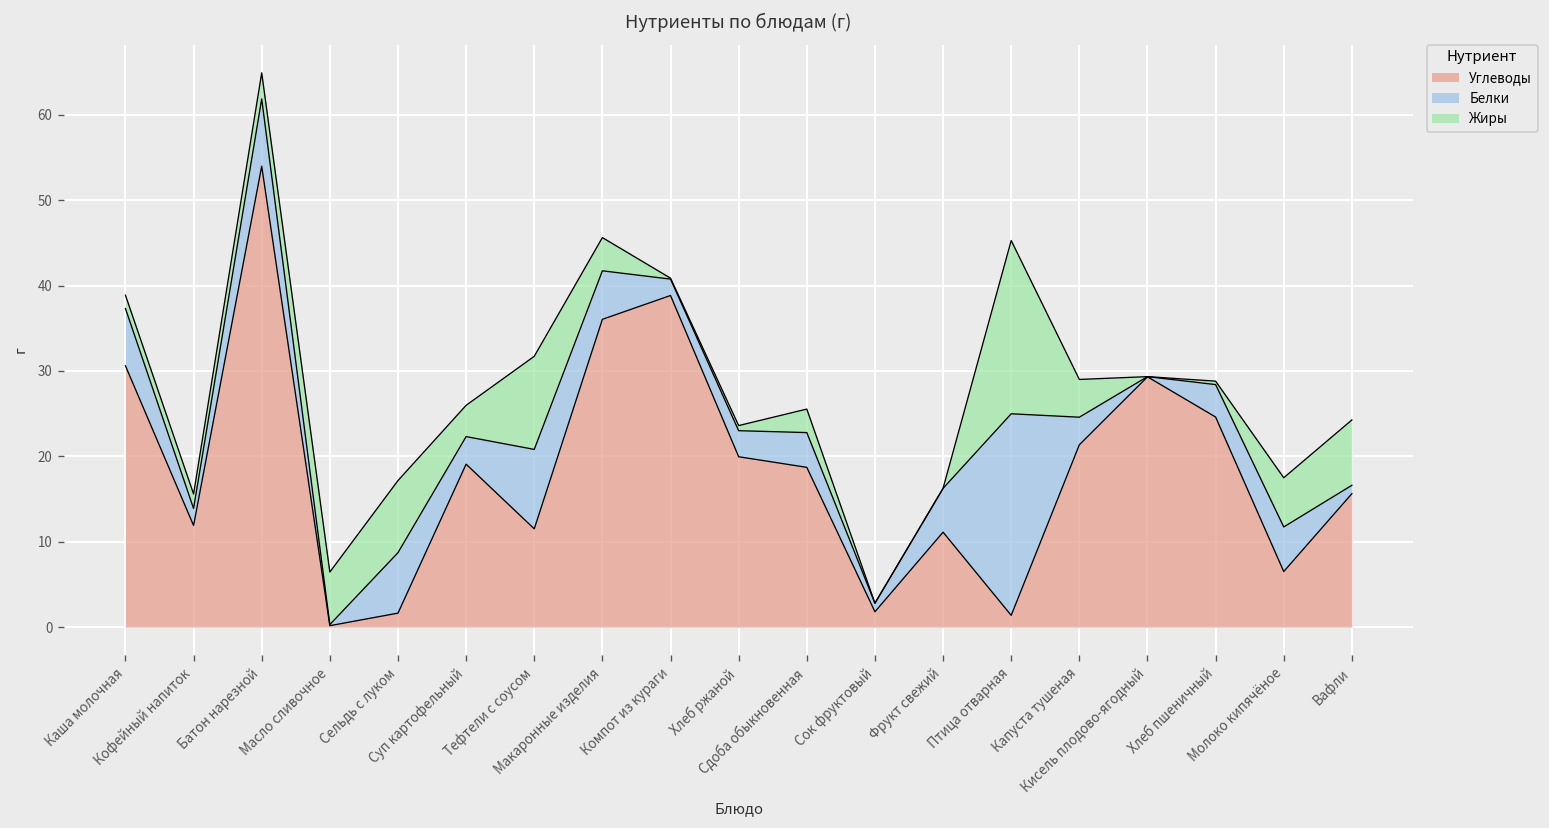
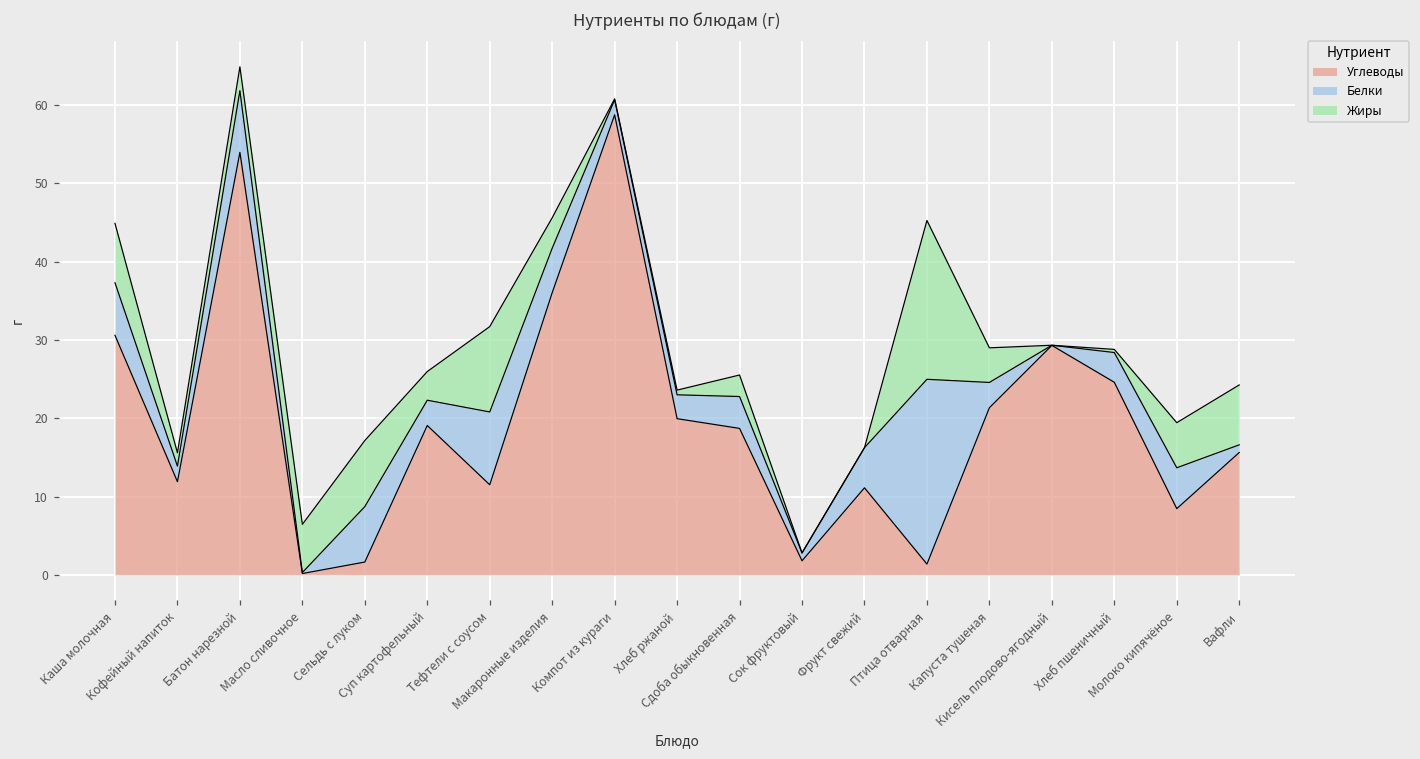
  {
    "Углеводы": {
      "Каша молочная": 31,
      "Кофейный напиток": 12,
      "Батон нарезной": 54,
      "Сельдь с луком": 2,
      "Суп картофельный": 19,
      "Тефтели с соусом": 12,
      "Макаронные изделия": 36,
-     "Компот из кураги": 39,
+     "Компот из кураги": 59,
      "Хлеб ржаной": 20,
      "Сдоба обыкновенная": 19,
      "Сок фруктовый": 2,
      "Фрукт свежий": 11,
      "Птица отварная": 1,
      "Капуста тушеная": 21,
      "Хлеб пшеничный": 25,
-     "Молоко кипячёное": 7,
+     "Молоко кипячёное": 8,
      "Вафли": 16
    },
    "Белки": {
      "Каша молочная": 7,
      "Кофейный напиток": 2,
      "Батон нарезной": 8,
      "Сельдь с луком": 7,
      "Суп картофельный": 3,
      "Тефтели с соусом": 9,
      "Макаронные изделия": 6,
      "Хлеб ржаной": 3,
      "Сдоба обыкновенная": 4,
      "Птица отварная": 24,
      "Капуста тушеная": 3,
      "Хлеб пшеничный": 4,
      "Молоко кипячёное": 5,
      "Вафли": 1
    },
    "Жиры": {
-     "Каша молочная": 2,
+     "Каша молочная": 8,
      "Кофейный напиток": 2,
      "Батон нарезной": 3,
      "Масло сливочное": 6,
      "Сельдь с луком": 8,
      "Суп картофельный": 4,
      "Тефтели с соусом": 11,
      "Макаронные изделия": 4,
      "Хлеб ржаной": 1,
      "Сдоба обыкновенная": 3,
      "Птица отварная": 20,
      "Капуста тушеная": 4,
      "Хлеб пшеничный": 0,
      "Молоко кипячёное": 6,
      "Вафли": 8
    }
  }
